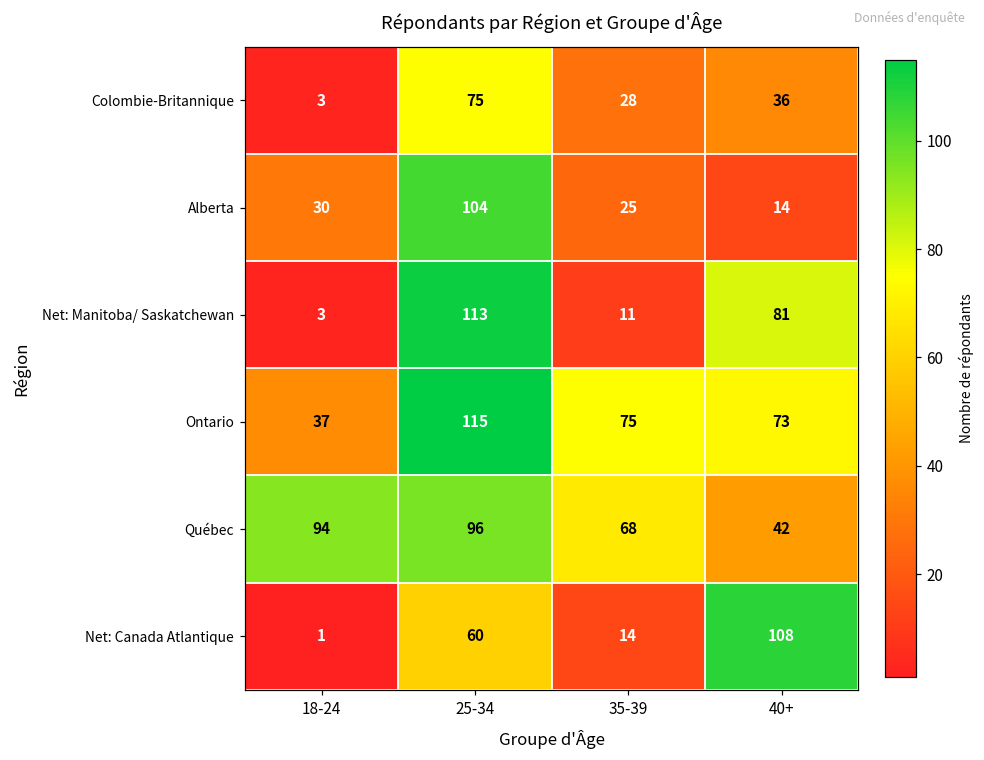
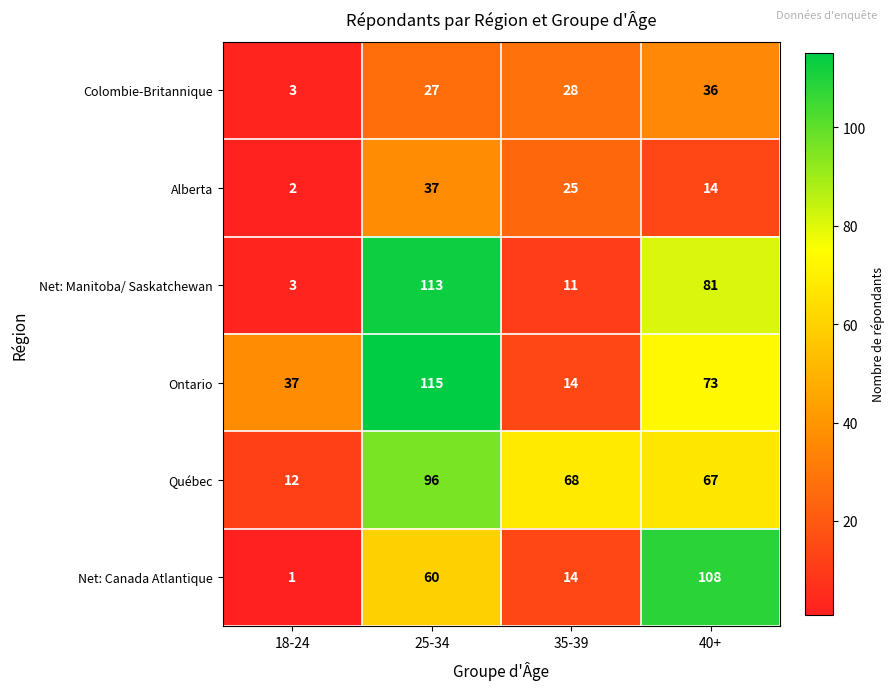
  {
    "Colombie-Britannique": {
      "18-24": 3,
-     "25-34": 75,
+     "25-34": 27,
      "35-39": 28,
      "40+": 36
    },
    "Alberta": {
-     "18-24": 30,
-     "25-34": 104,
+     "18-24": 2,
+     "25-34": 37,
      "35-39": 25,
      "40+": 14
    },
    "Net: Manitoba/ Saskatchewan": {
      "18-24": 3,
      "25-34": 113,
      "35-39": 11,
      "40+": 81
    },
    "Ontario": {
      "18-24": 37,
      "25-34": 115,
-     "35-39": 75,
+     "35-39": 14,
      "40+": 73
    },
    "Québec": {
-     "18-24": 94,
+     "18-24": 12,
      "25-34": 96,
      "35-39": 68,
-     "40+": 42
+     "40+": 67
    },
    "Net: Canada Atlantique": {
      "18-24": 1,
      "25-34": 60,
      "35-39": 14,
      "40+": 108
    }
  }
